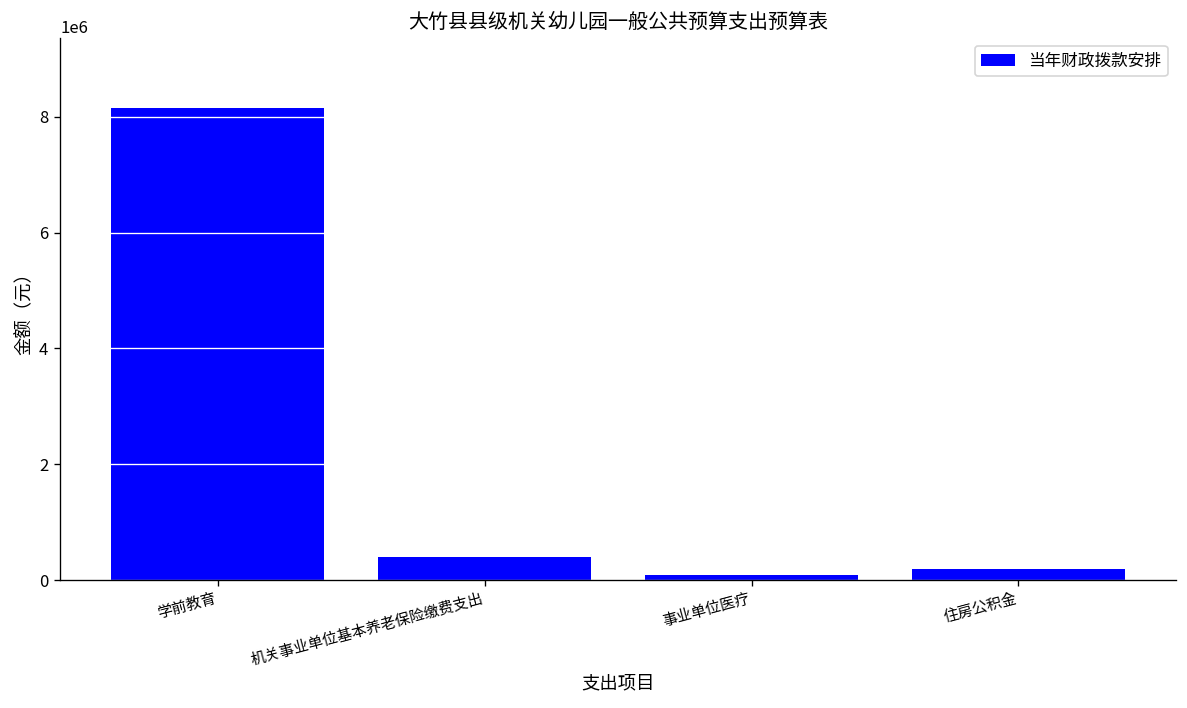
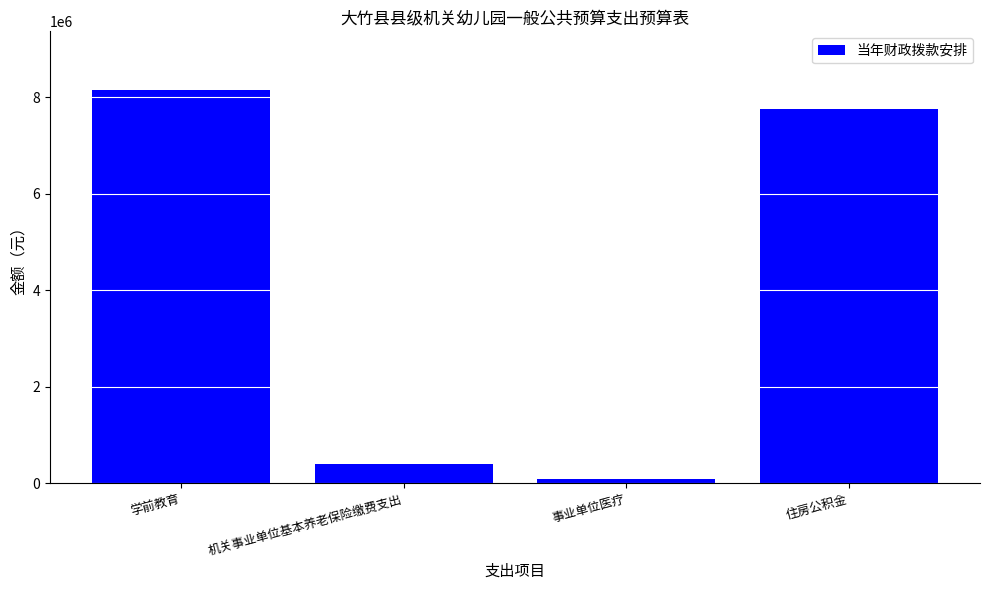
  {
    "学前教育": 8100000,
    "机关事业单位基本养老保险缴费支出": 400000,
    "事业单位医疗": 100000,
-   "住房公积金": 200000
+   "住房公积金": 7800000
  }
